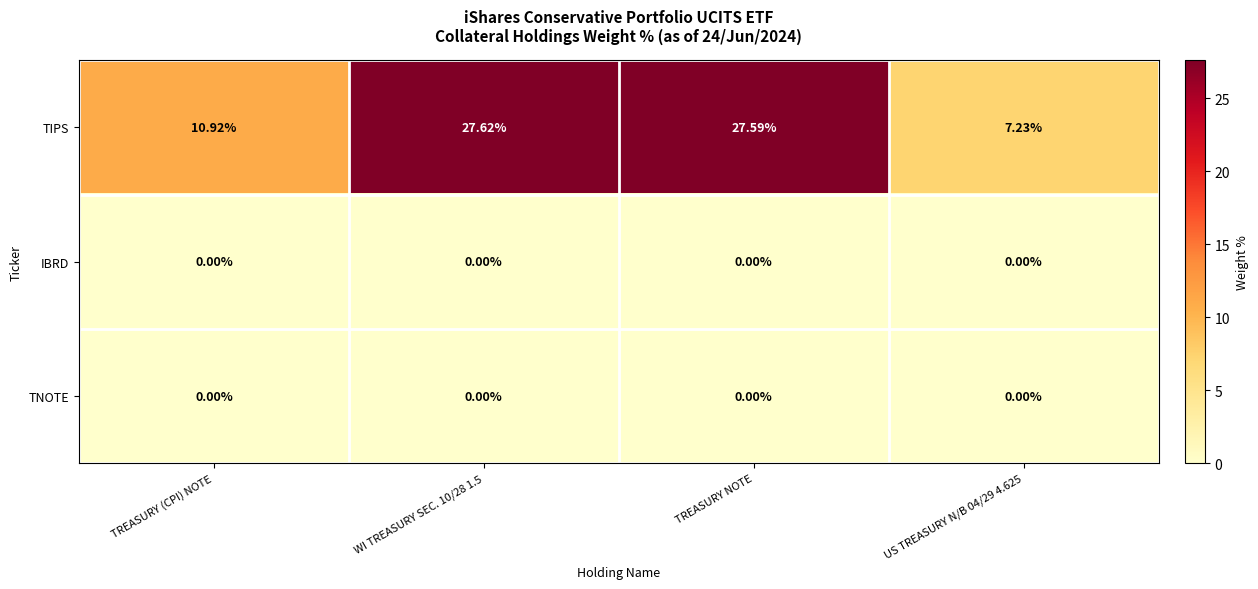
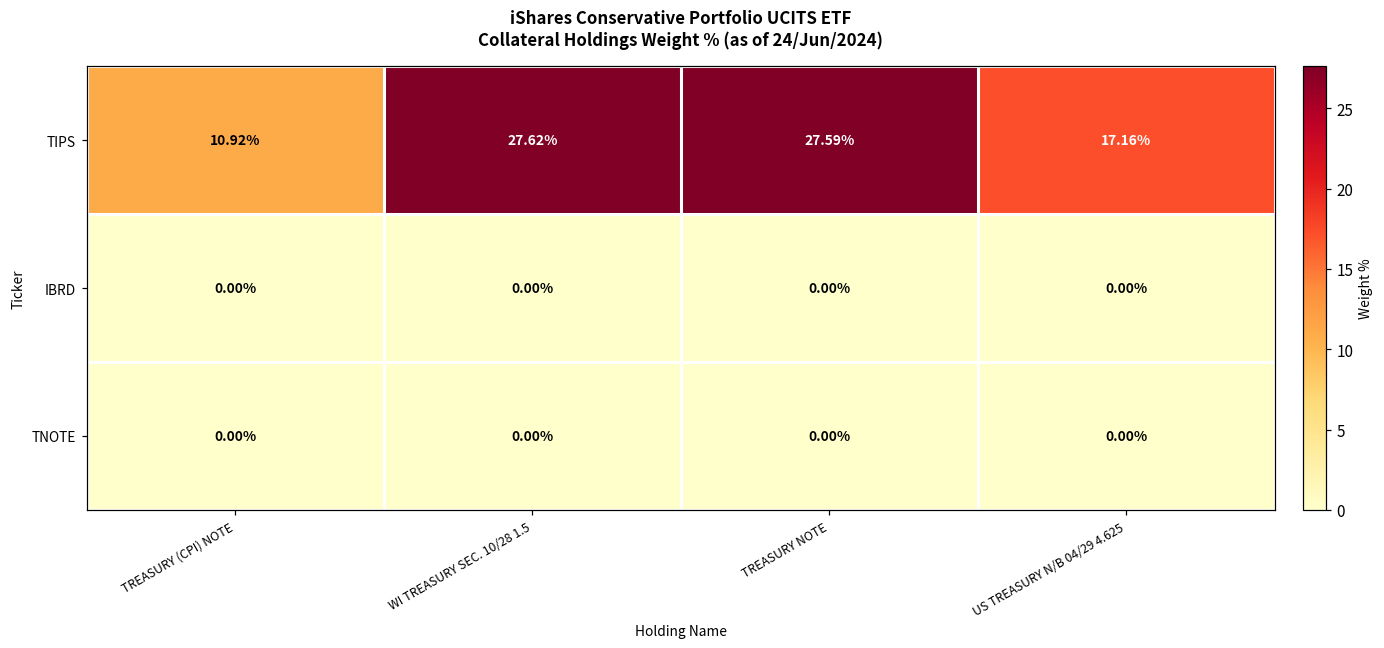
  {
    "TIPS": {
      "TREASURY (CPI) NOTE": "10.92%",
      "WI TREASURY SEC. 10/28 1.5": "27.62%",
      "TREASURY NOTE": "27.59%",
-     "US TREASURY N/B 04/29 4.625": "7.23%"
+     "US TREASURY N/B 04/29 4.625": "17.16%"
    },
    "IBRD": {
      "TREASURY (CPI) NOTE": "0.00%",
      "WI TREASURY SEC. 10/28 1.5": "0.00%",
      "TREASURY NOTE": "0.00%",
      "US TREASURY N/B 04/29 4.625": "0.00%"
    },
    "TNOTE": {
      "TREASURY (CPI) NOTE": "0.00%",
      "WI TREASURY SEC. 10/28 1.5": "0.00%",
      "TREASURY NOTE": "0.00%",
      "US TREASURY N/B 04/29 4.625": "0.00%"
    }
  }
